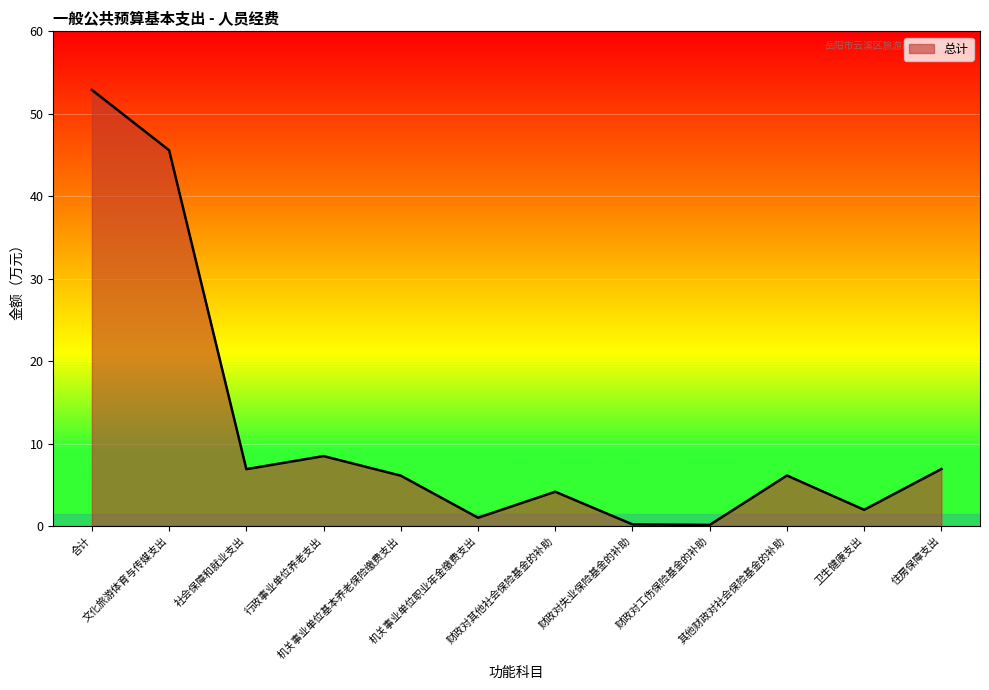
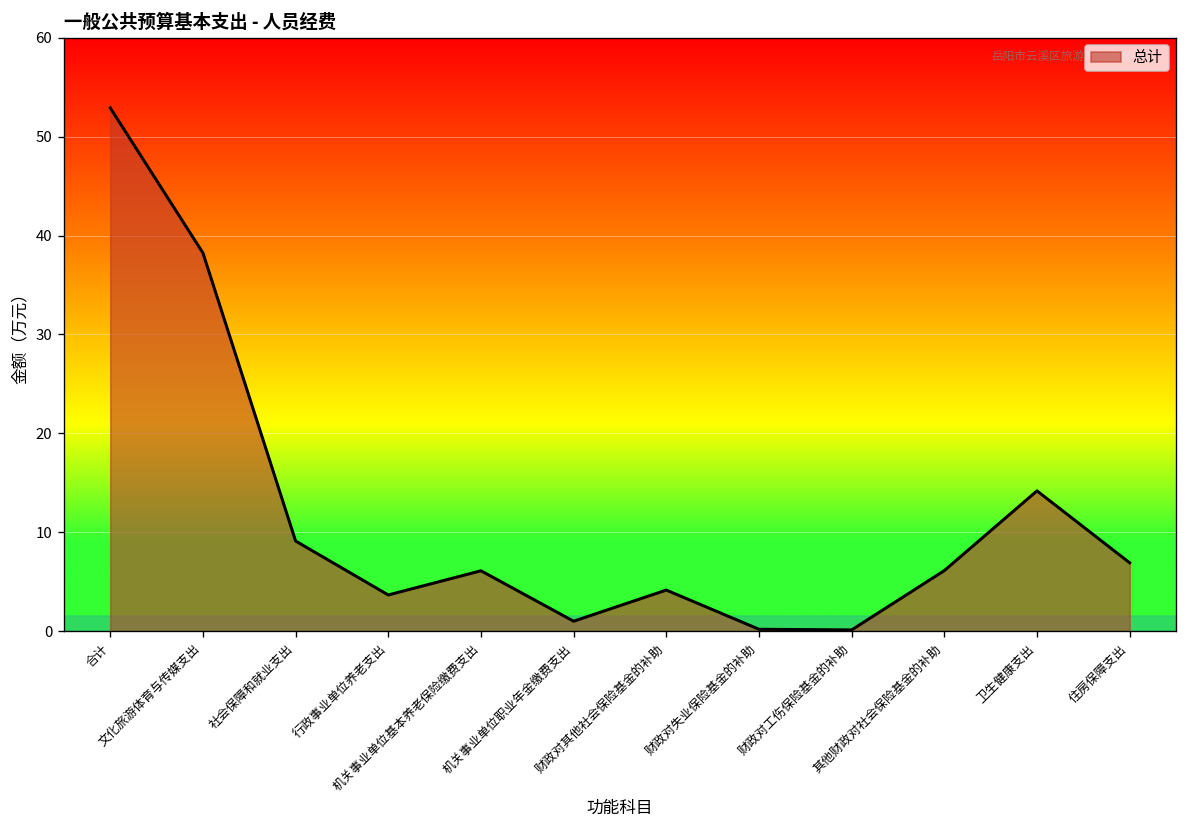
  {
    "合计": 53,
-   "文化旅游体育与传媒支出": 46,
-   "社会保障和就业支出": 7,
-   "行政事业单位养老支出": 8,
+   "文化旅游体育与传媒支出": 38,
+   "社会保障和就业支出": 9,
+   "行政事业单位养老支出": 4,
    "机关事业单位基本养老保险缴费支出": 6,
    "财政对其他社会保险基金的补助": 4,
    "其他财政对社会保险基金的补助": 6,
-   "卫生健康支出": 2,
+   "卫生健康支出": 14,
    "住房保障支出": 7
  }
